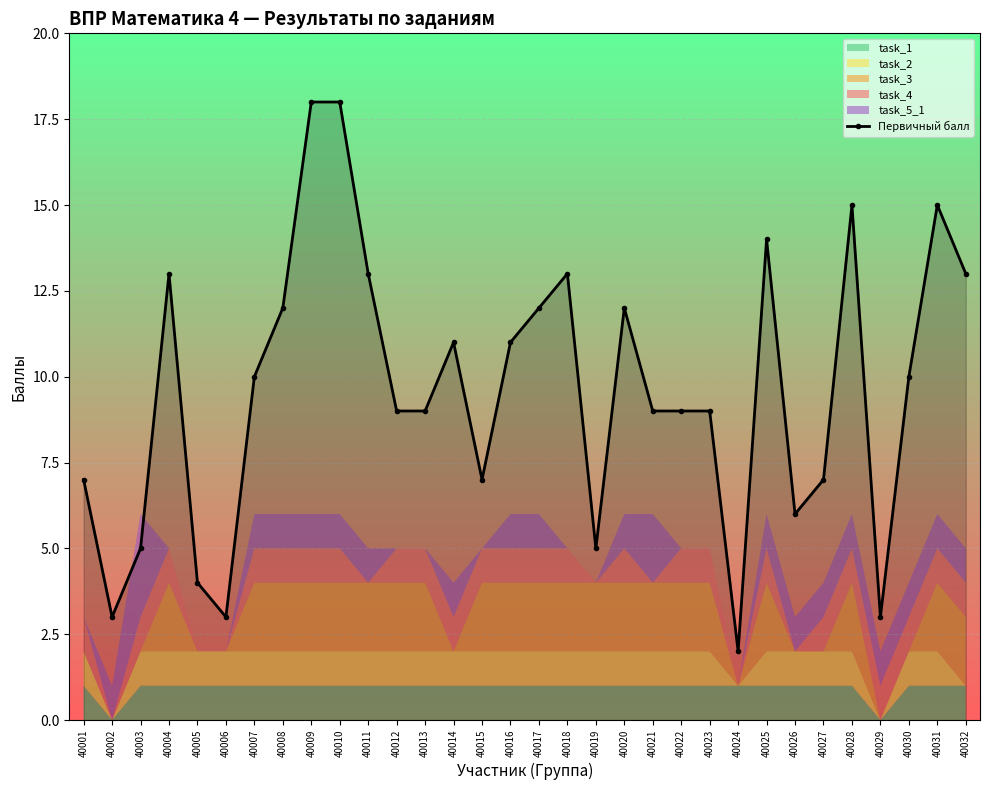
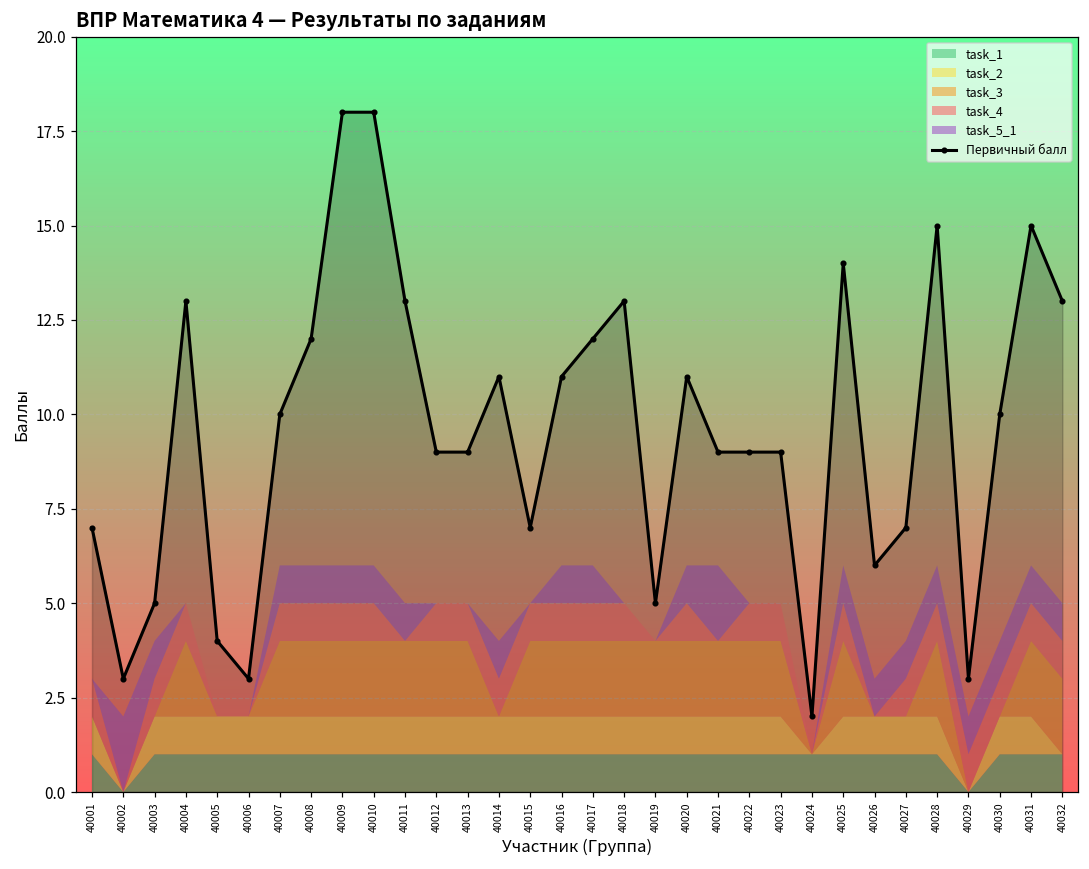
  {
    "Первичный балл": {
      "40001": 7,
      "40002": 3,
      "40003": 5,
      "40004": 13,
      "40005": 4,
      "40006": 3,
      "40007": 10,
      "40008": 12,
      "40009": 18,
      "40010": 18,
      "40011": 13,
      "40012": 9,
      "40013": 9,
      "40014": 11,
      "40015": 7,
      "40016": 11,
      "40017": 12,
      "40018": 13,
      "40019": 5,
-     "40020": 12,
+     "40020": 11,
      "40021": 9,
      "40022": 9,
      "40023": 9,
      "40024": 2,
      "40025": 14,
      "40026": 6,
      "40027": 7,
      "40028": 15,
      "40029": 3,
      "40030": 10,
      "40031": 15,
      "40032": 13
    },
    "task_1": {
      "40001": 1,
      "40003": 1,
      "40004": 1,
      "40005": 1,
      "40006": 1,
      "40007": 1,
      "40008": 1,
      "40009": 1,
      "40010": 1,
      "40011": 1,
      "40012": 1,
      "40013": 1,
      "40014": 1,
      "40015": 1,
      "40016": 1,
      "40017": 1,
      "40018": 1,
      "40019": 1,
      "40020": 1,
      "40021": 1,
      "40022": 1,
      "40023": 1,
      "40025": 1,
      "40026": 1,
      "40027": 1,
      "40028": 1,
      "40030": 1,
      "40031": 1
    },
    "task_5_1": {
-     "40002": 1,
-     "40003": 3
+     "40002": 2,
+     "40003": 1
    }
  }
